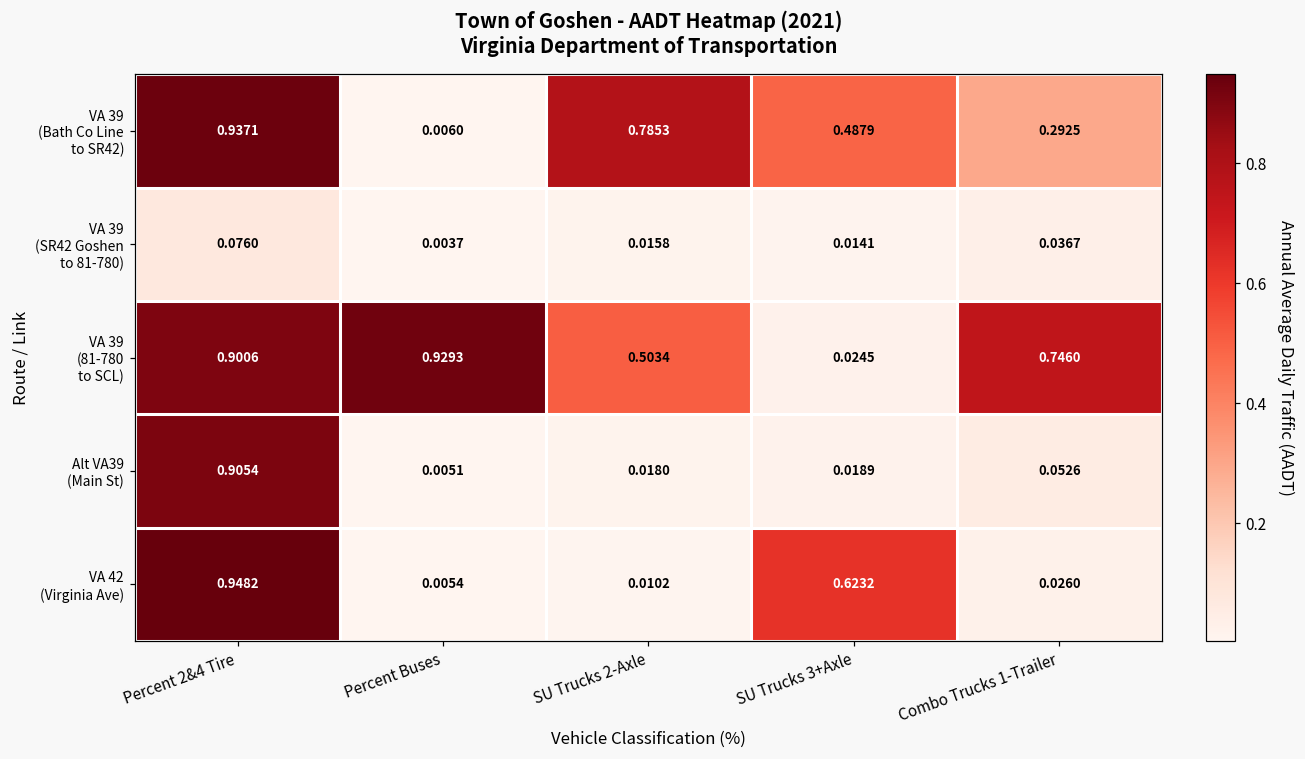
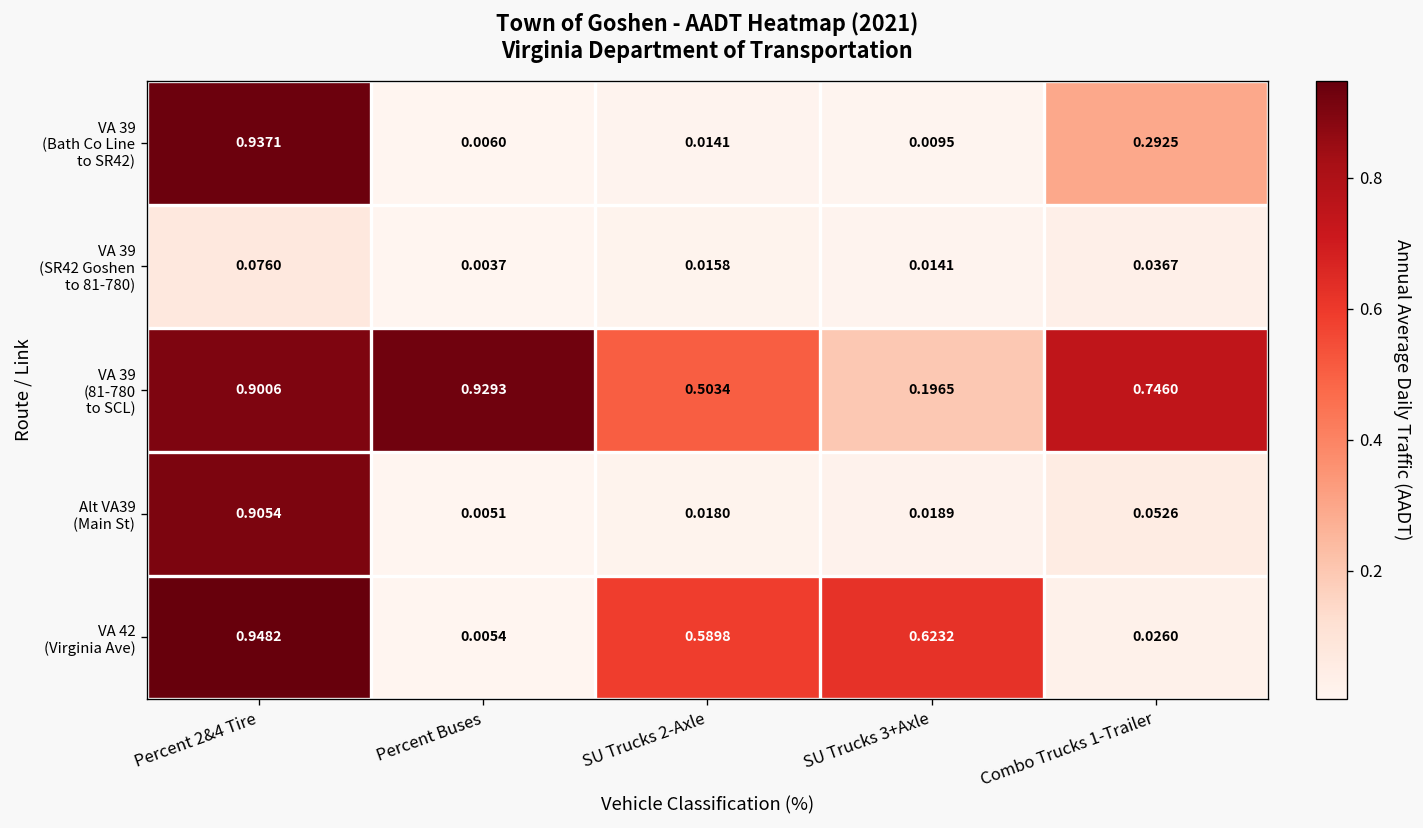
  {
    "VA 39 (Bath Co Line to SR42)": {
      "Percent 2&4 Tire": 0.9371,
      "Percent Buses": 0.0060,
-     "SU Trucks 2-Axle": 0.7853,
-     "SU Trucks 3+Axle": 0.4879,
+     "SU Trucks 2-Axle": 0.0141,
+     "SU Trucks 3+Axle": 0.0095,
      "Combo Trucks 1-Trailer": 0.2925
    },
    "VA 39 (SR42 Goshen to 81-780)": {
      "Percent 2&4 Tire": 0.0760,
      "Percent Buses": 0.0037,
      "SU Trucks 2-Axle": 0.0158,
      "SU Trucks 3+Axle": 0.0141,
      "Combo Trucks 1-Trailer": 0.0367
    },
    "VA 39 (81-780 to SCL)": {
      "Percent 2&4 Tire": 0.9006,
      "Percent Buses": 0.9293,
      "SU Trucks 2-Axle": 0.5034,
-     "SU Trucks 3+Axle": 0.0245,
+     "SU Trucks 3+Axle": 0.1965,
      "Combo Trucks 1-Trailer": 0.7460
    },
    "Alt VA39 (Main St)": {
      "Percent 2&4 Tire": 0.9054,
      "Percent Buses": 0.0051,
      "SU Trucks 2-Axle": 0.0180,
      "SU Trucks 3+Axle": 0.0189,
      "Combo Trucks 1-Trailer": 0.0526
    },
    "VA 42 (Virginia Ave)": {
      "Percent 2&4 Tire": 0.9482,
      "Percent Buses": 0.0054,
-     "SU Trucks 2-Axle": 0.0102,
+     "SU Trucks 2-Axle": 0.5898,
      "SU Trucks 3+Axle": 0.6232,
      "Combo Trucks 1-Trailer": 0.0260
    }
  }
